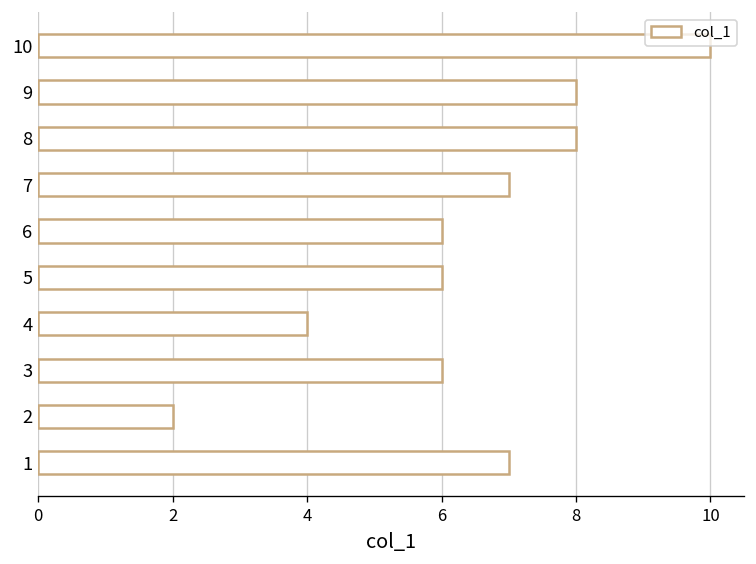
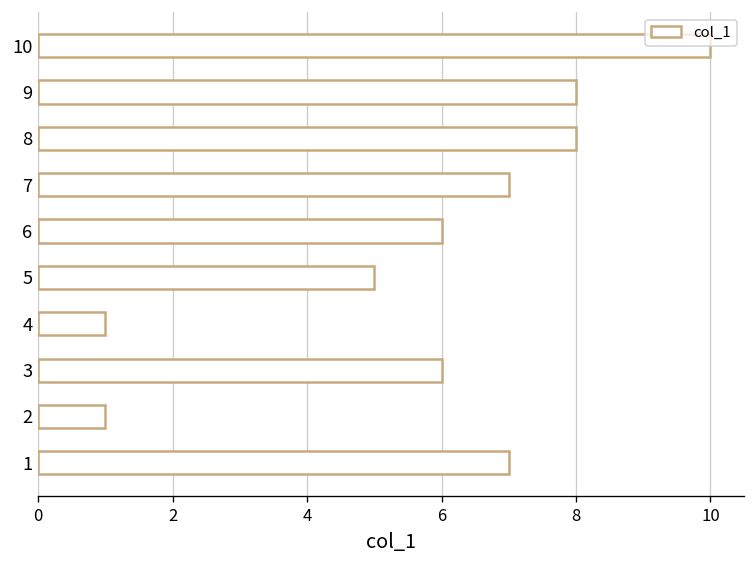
  {
    "9": 8,
    "8": 8,
    "7": 7,
    "6": 6,
-   "5": 6,
-   "4": 4,
+   "5": 5,
+   "4": 1,
    "3": 6,
-   "2": 2,
+   "2": 1,
    "1": 7
  }
